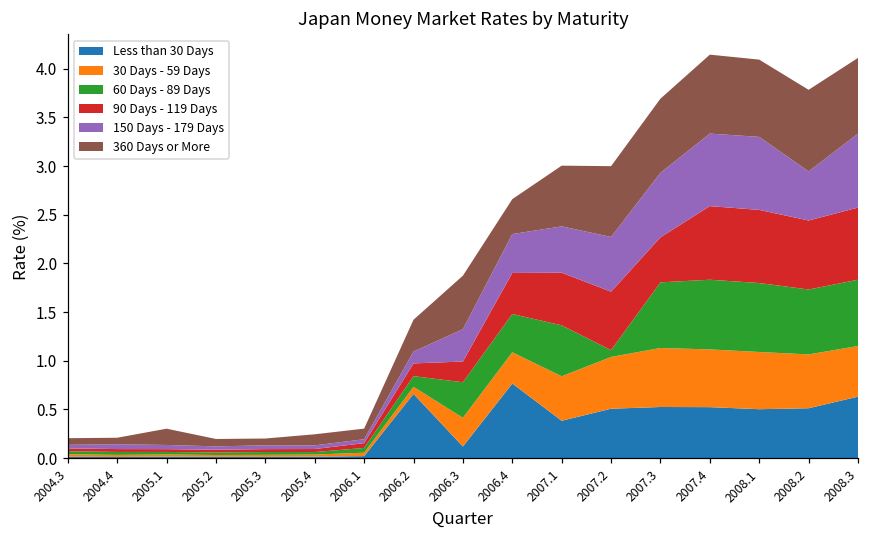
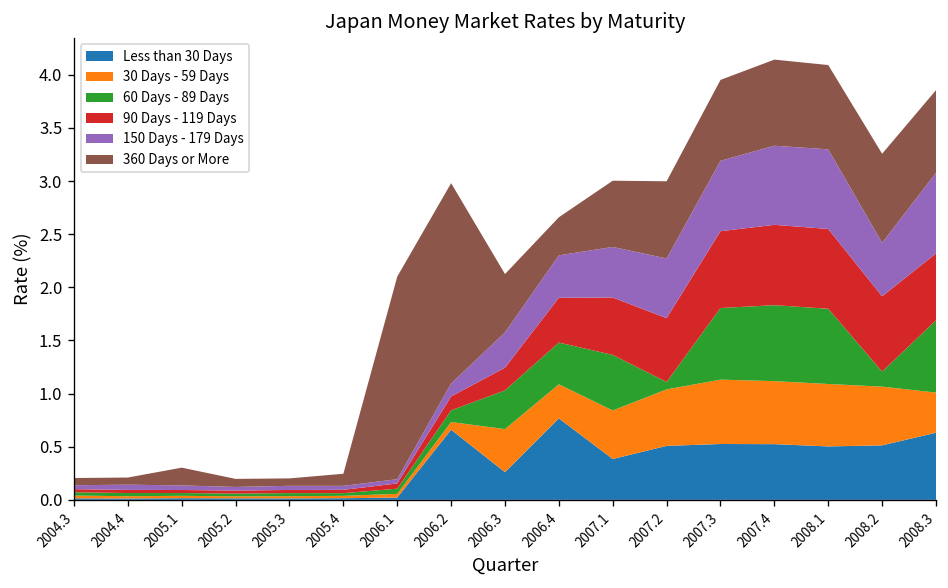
  {
    "Less than 30 Days": {
-     "2006.3": 0.1
+     "2006.3": 0.3
    },
    "30 Days - 59 Days": {
-     "2006.3": 0.3,
-     "2008.3": 0.5
+     "2006.3": 0.4,
+     "2008.3": 0.4
    },
    "60 Days - 89 Days": {
-     "2008.2": 0.7
+     "2008.2": 0.1
    },
    "90 Days - 119 Days": {
-     "2007.3": 0.5,
-     "2008.3": 0.7
+     "2007.3": 0.7,
+     "2008.3": 0.6
    },
    "360 Days or More": {
      "2004.3": 0.1,
      "2004.4": 0.1,
      "2005.1": 0.2,
      "2005.2": 0.1,
      "2005.3": 0.1,
      "2005.4": 0.1,
-     "2006.1": 0.1,
-     "2006.2": 0.3,
+     "2006.1": 1.9,
+     "2006.2": 1.9,
      "2006.3": 0.5,
      "2006.4": 0.4,
      "2007.1": 0.6,
      "2007.2": 0.7,
      "2007.3": 0.8,
      "2007.4": 0.8,
      "2008.1": 0.8,
      "2008.2": 0.8,
      "2008.3": 0.8
    }
  }
